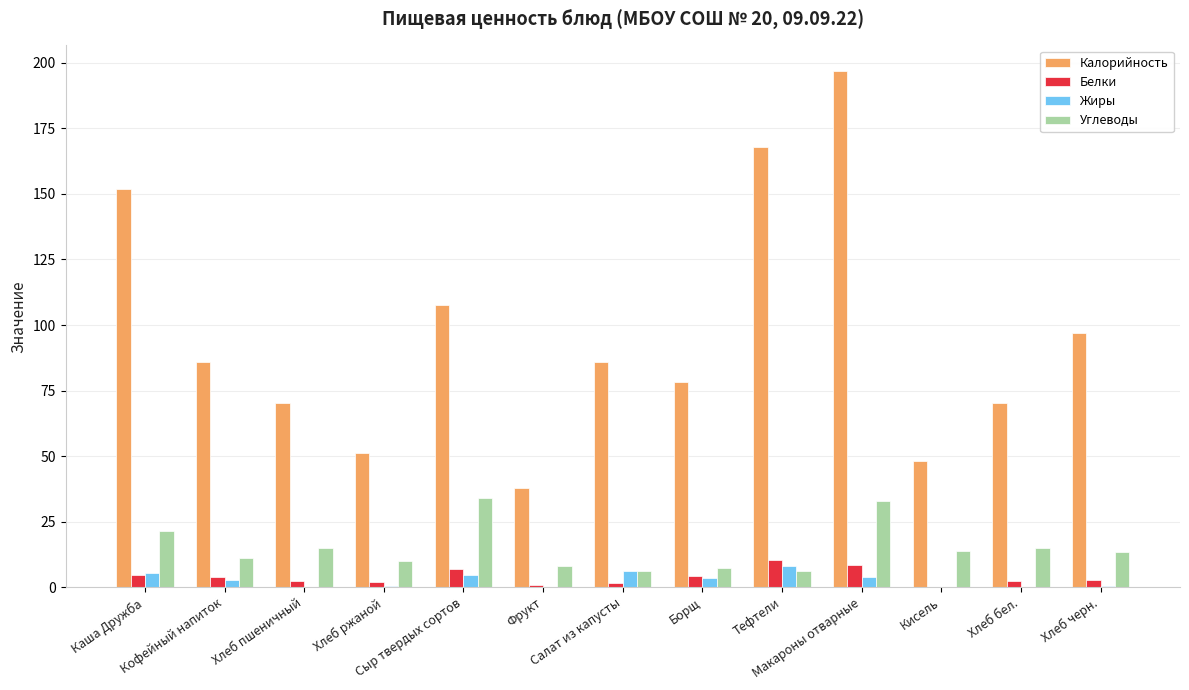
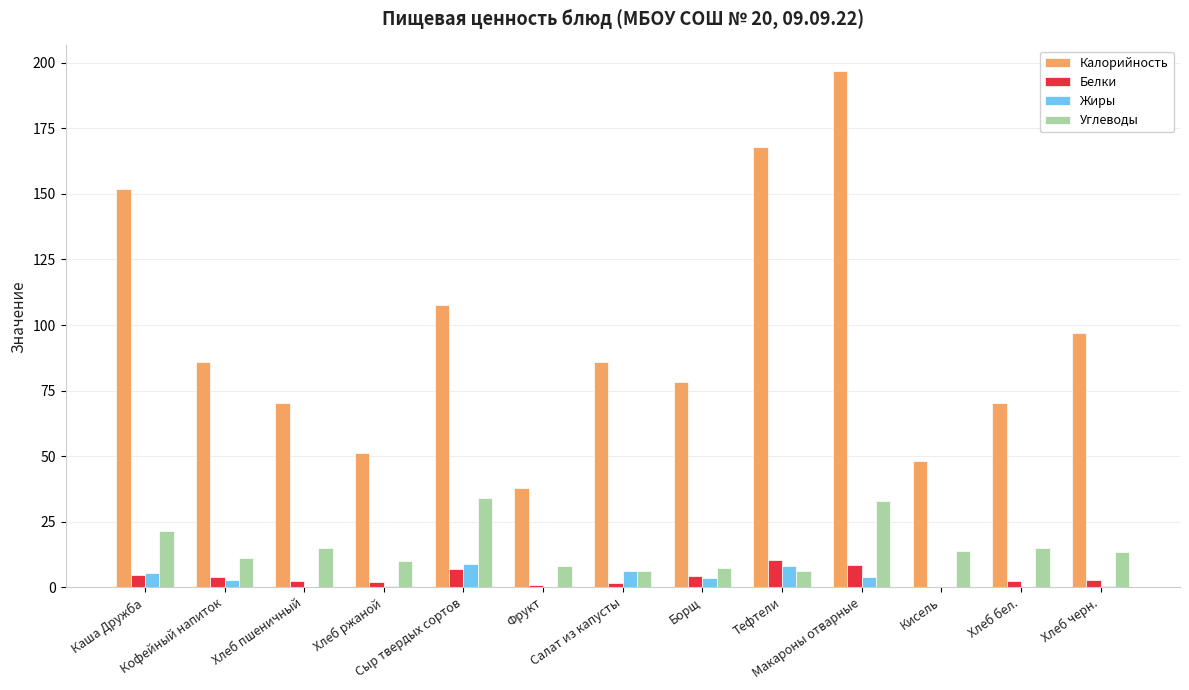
  {
    "Калорийность": {
      "Каша Дружба": 152,
      "Кофейный напиток": 86,
      "Хлеб пшеничный": 70,
      "Хлеб ржаной": 51,
      "Сыр твердых сортов": 108,
      "Фрукт": 38,
      "Салат из капусты": 86,
      "Борщ": 78,
      "Тефтели": 168,
      "Макароны отварные": 197,
      "Кисель": 48,
      "Хлеб бел.": 70,
      "Хлеб черн.": 97
    },
    "Белки": {
      "Каша Дружба": 5,
      "Кофейный напиток": 4,
      "Хлеб пшеничный": 2,
      "Хлеб ржаной": 2,
      "Сыр твердых сортов": 7,
      "Салат из капусты": 2,
      "Борщ": 4,
      "Тефтели": 10,
      "Макароны отварные": 9,
      "Хлеб бел.": 2,
      "Хлеб черн.": 3
    },
    "Жиры": {
      "Каша Дружба": 5,
      "Кофейный напиток": 3,
-     "Сыр твердых сортов": 5,
+     "Сыр твердых сортов": 9,
      "Салат из капусты": 6,
      "Борщ": 4,
      "Тефтели": 8,
      "Макароны отварные": 4,
      "Кисель": 0
    },
    "Углеводы": {
      "Каша Дружба": 22,
      "Кофейный напиток": 11,
      "Хлеб пшеничный": 15,
      "Хлеб ржаной": 10,
      "Сыр твердых сортов": 34,
      "Фрукт": 8,
      "Салат из капусты": 6,
      "Борщ": 8,
      "Тефтели": 6,
      "Макароны отварные": 33,
      "Кисель": 14,
      "Хлеб бел.": 15,
      "Хлеб черн.": 13
    }
  }
